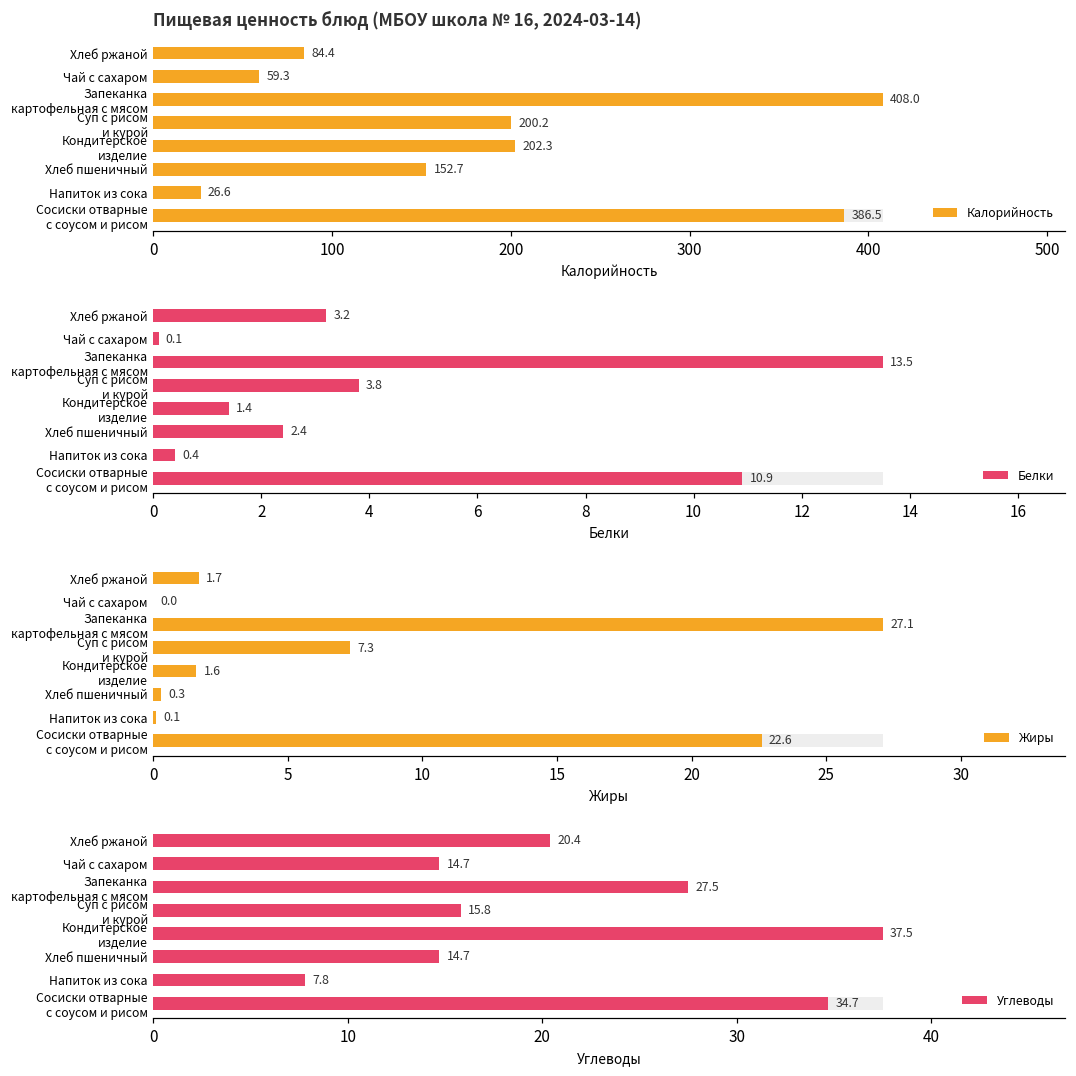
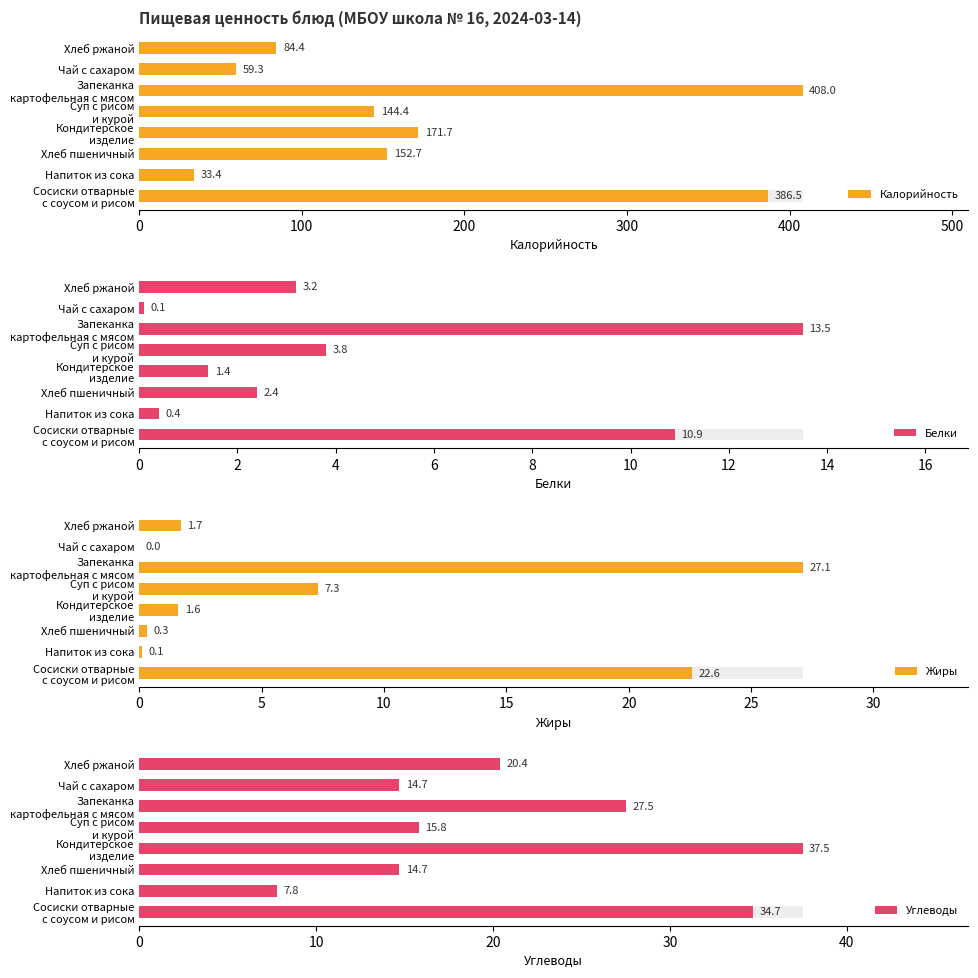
  {
    "Пищевая ценность блюд (МБОУ школа № 16, 2024-03-14)": {
      "Калорийность": {
        "Хлеб ржаной": 84.4,
        "Чай с сахаром": 59.3,
        "Запеканка картофельная с мясом": 408.0,
-       "Суп с рисом и курой": 200.2,
-       "Кондитерское изделие": 202.3,
+       "Суп с рисом и курой": 144.4,
+       "Кондитерское изделие": 171.7,
        "Хлеб пшеничный": 152.7,
-       "Напиток из сока": 26.6
+       "Напиток из сока": 33.4
      }
    }
  }
